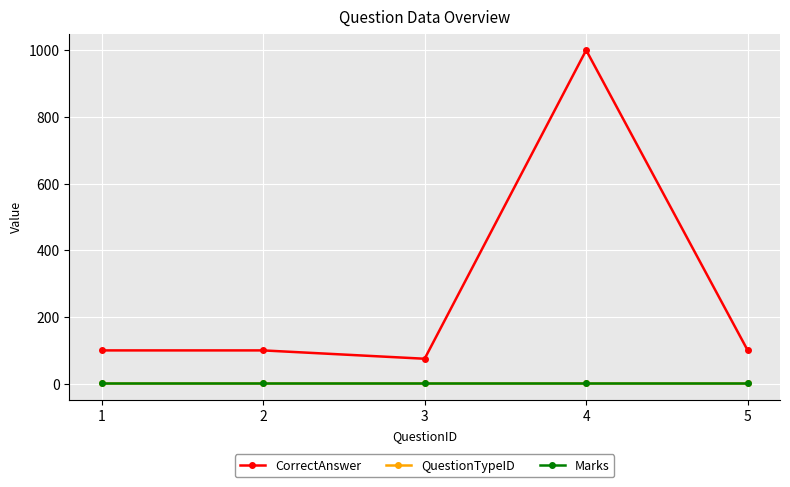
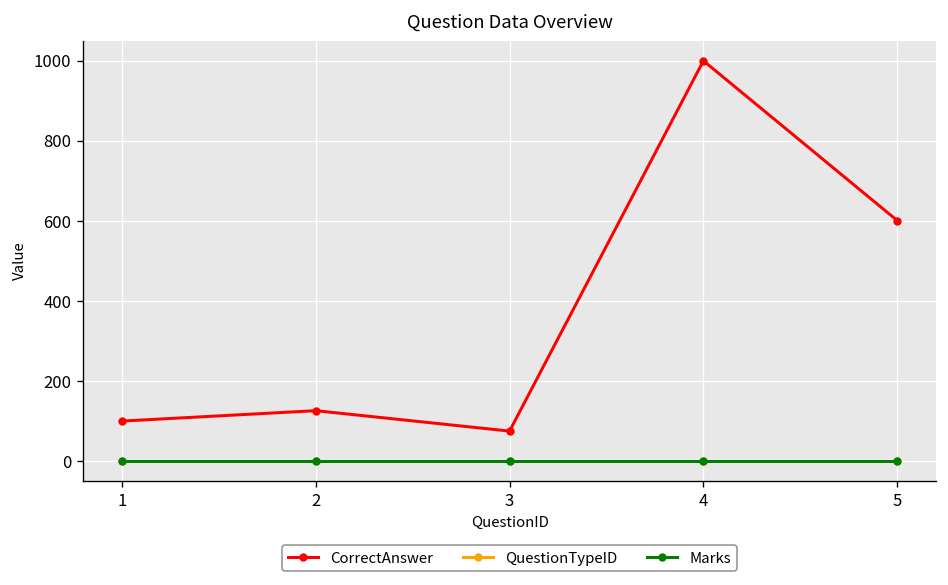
  {
    "CorrectAnswer": {
      "1": 100,
-     "2": 100,
+     "2": 130,
      "3": 80,
      "4": 1000,
-     "5": 100
+     "5": 600
    },
    "Marks": {
      "1": 0,
      "2": 0,
      "3": 0,
      "4": 0,
      "5": 0
    }
  }
